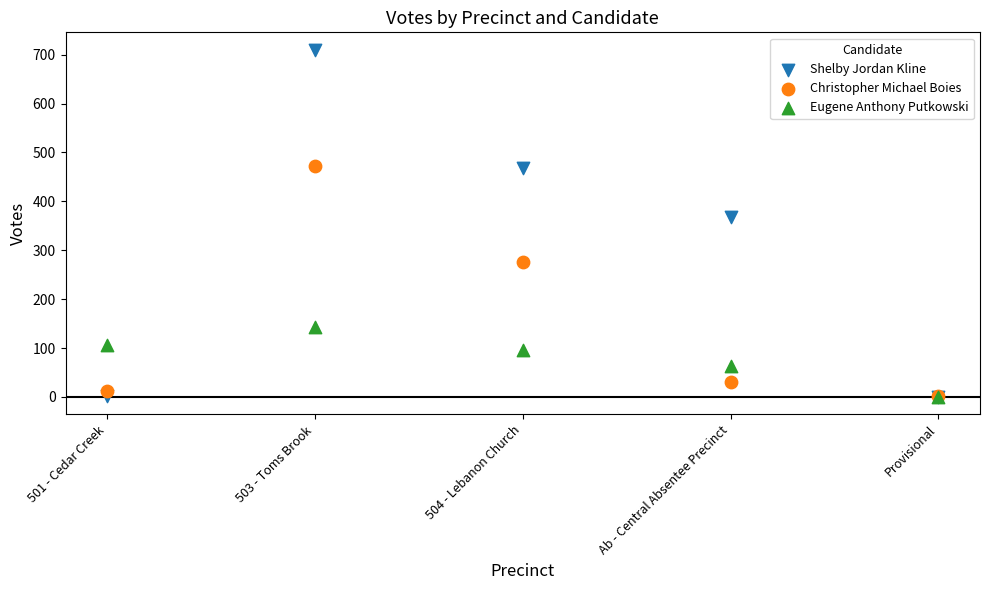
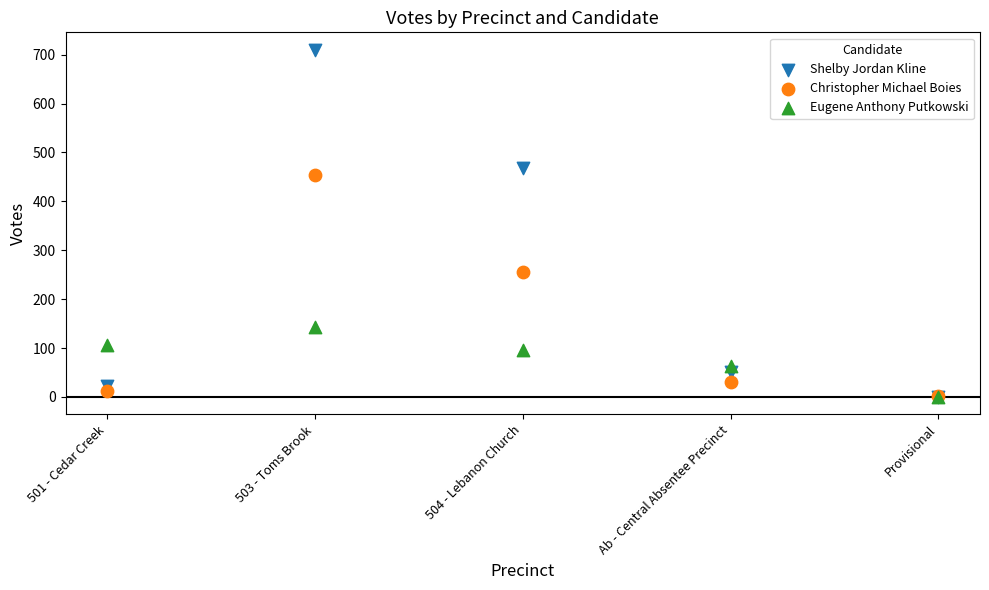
  {
    "Shelby Jordan Kline": {
-     "501 - Cedar Creek": 0,
-     "Ab - Central Absentee Precinct": 370
+     "501 - Cedar Creek": 20,
+     "Ab - Central Absentee Precinct": 50
    },
    "Christopher Michael Boies": {
-     "503 - Toms Brook": 470,
-     "504 - Lebanon Church": 280
+     "503 - Toms Brook": 450,
+     "504 - Lebanon Church": 260
    }
  }
